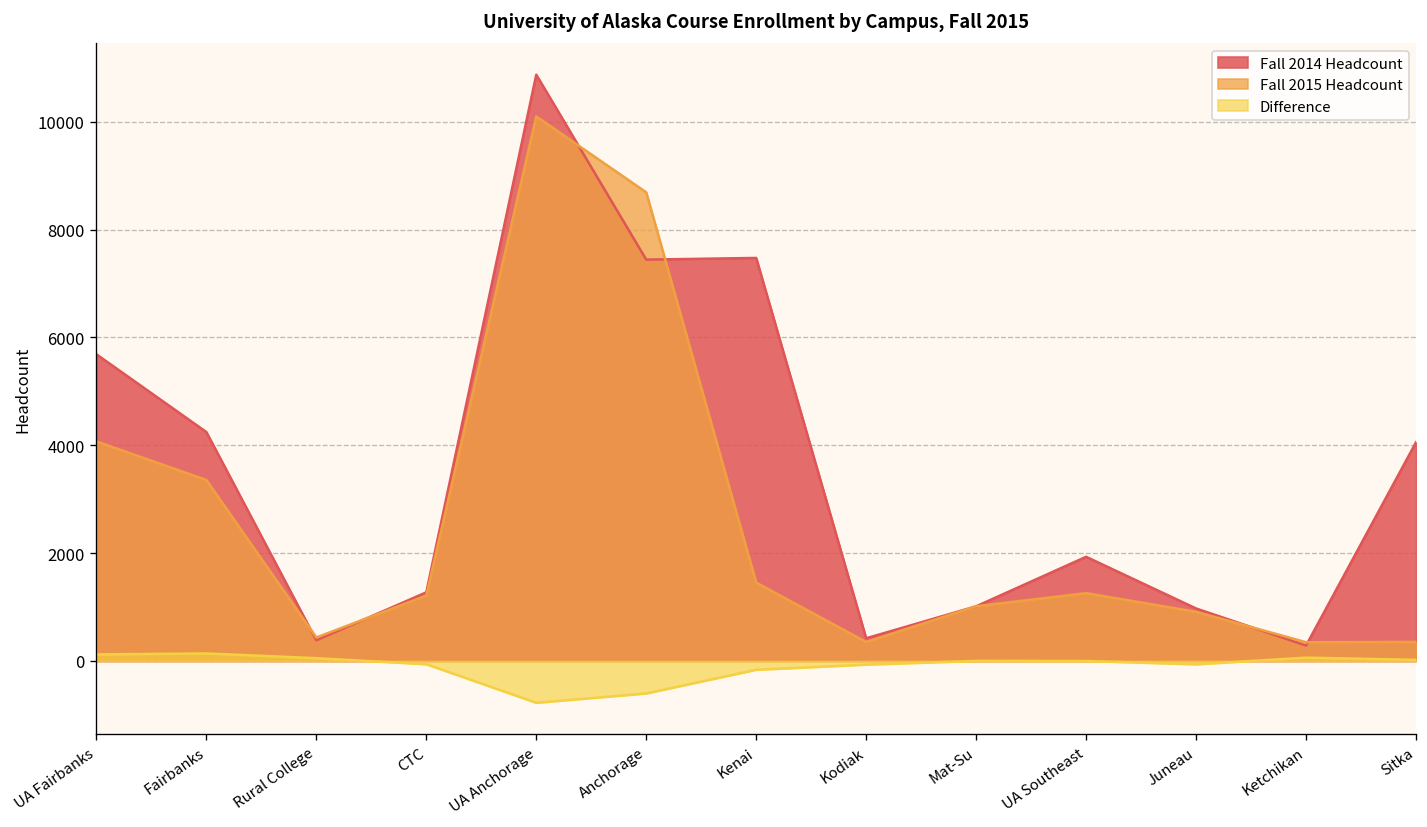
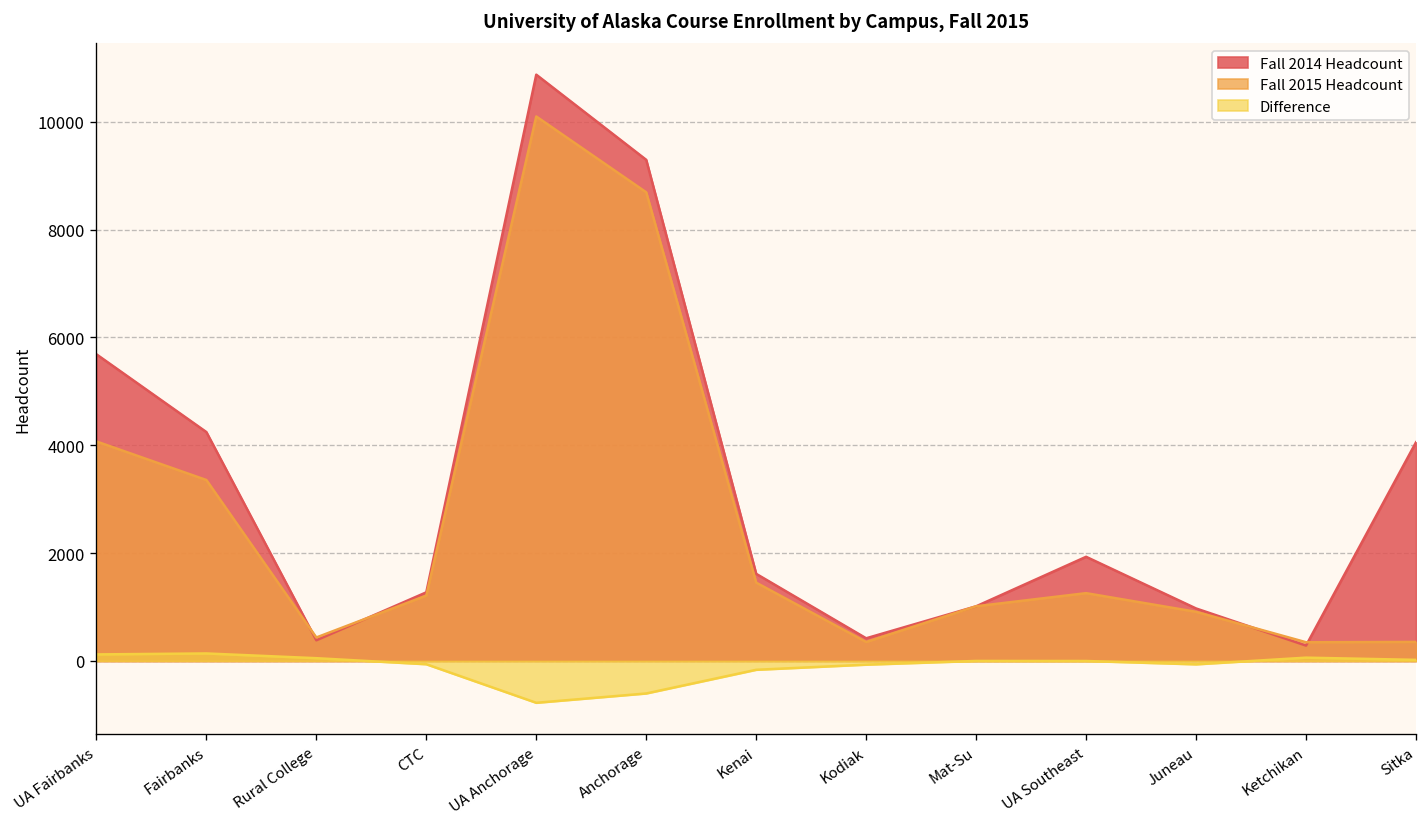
  {
    "Fall 2014 Headcount": {
      "UA Fairbanks": 5700,
      "Fairbanks": 4200,
      "CTC": 1300,
      "UA Anchorage": 10900,
-     "Anchorage": 7400,
-     "Kenai": 7500,
+     "Anchorage": 9300,
+     "Kenai": 1600,
      "Kodiak": 400,
      "UA Southeast": 1900,
      "Juneau": 1000,
      "Ketchikan": 300,
      "Sitka": 4100
    }
  }
